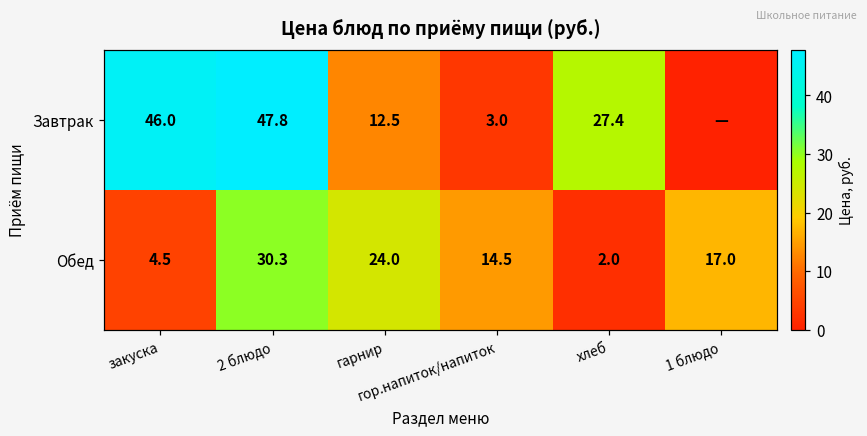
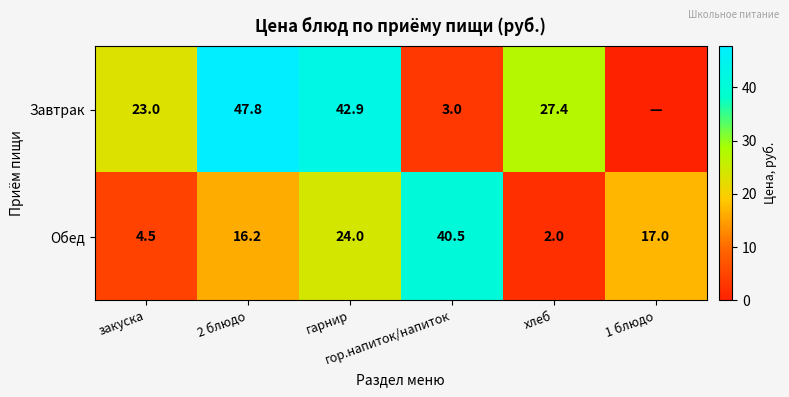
  {
    "Завтрак": {
-     "закуска": 46.0,
+     "закуска": 23.0,
      "2 блюдо": 47.8,
-     "гарнир": 12.5,
+     "гарнир": 42.9,
      "гор.напиток/напиток": 3.0,
      "хлеб": 27.4
    },
    "Обед": {
      "закуска": 4.5,
-     "2 блюдо": 30.3,
+     "2 блюдо": 16.2,
      "гарнир": 24.0,
-     "гор.напиток/напиток": 14.5,
+     "гор.напиток/напиток": 40.5,
      "хлеб": 2.0,
      "1 блюдо": 17.0
    }
  }
